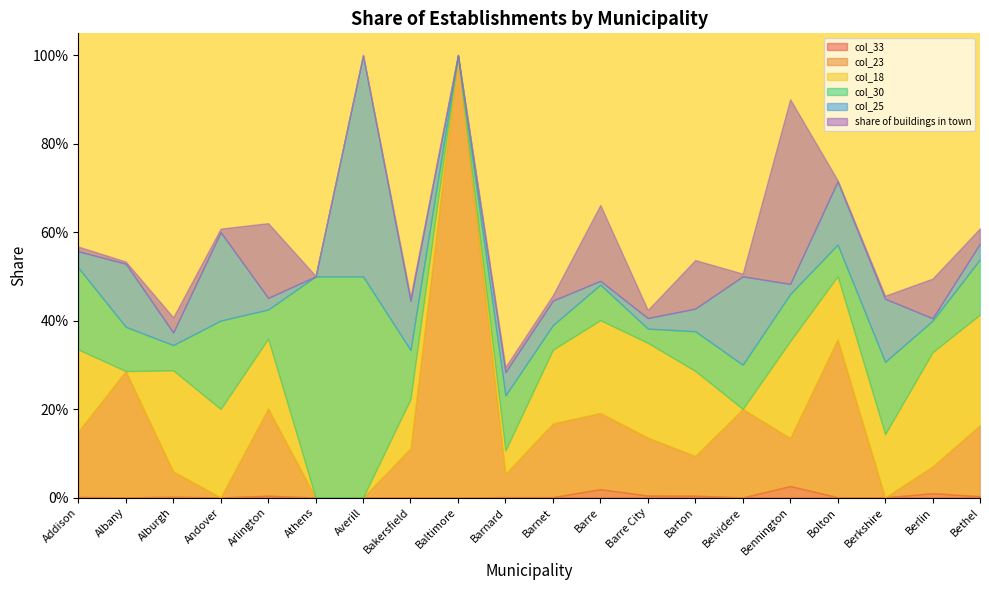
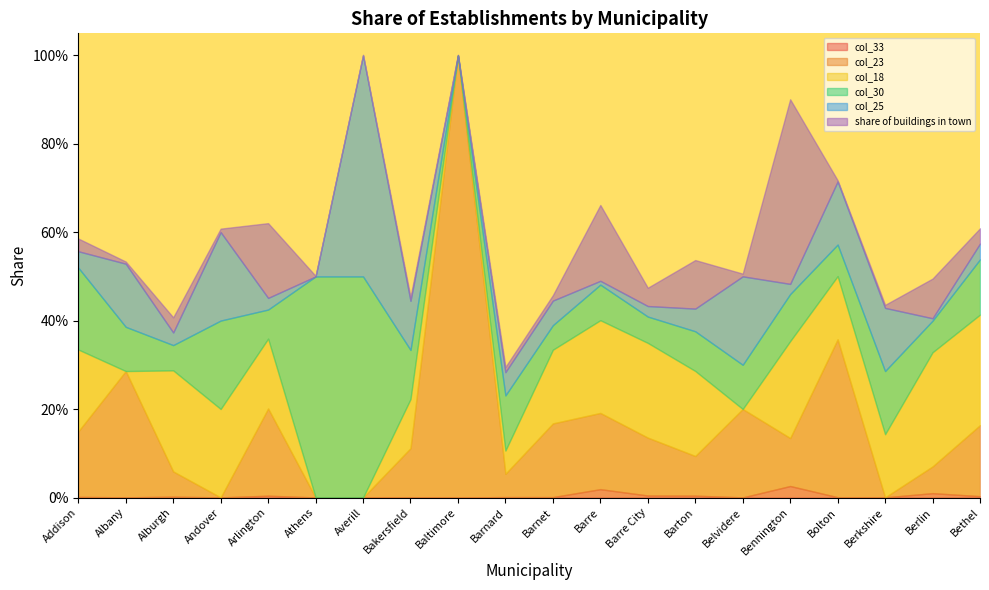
  {
    "col_30": {
      "Addison": "19%",
      "Albany": "10%",
      "Alburgh": "6%",
      "Andover": "20%",
      "Arlington": "7%",
      "Averill": "50%",
      "Bakersfield": "11%",
      "Barnard": "12%",
      "Barnet": "6%",
      "Barre": "8%",
-     "Barre City": "3%",
+     "Barre City": "6%",
      "Barton": "9%",
      "Belvidere": "10%",
      "Bennington": "11%",
      "Bolton": "7%",
-     "Berkshire": "16%",
+     "Berkshire": "14%",
      "Bethel": "12%"
    },
    "col_25": {
      "Addison": "4%",
      "Alburgh": "3%",
      "Andover": "20%",
      "Arlington": "3%",
      "Bakersfield": "11%",
      "Barnard": "5%",
      "Barnet": "6%",
      "Barre": "1%",
      "Barre City": "2%",
      "Barton": "5%",
      "Belvidere": "20%",
      "Bennington": "2%",
      "Berkshire": "14%",
      "Bethel": "4%"
    },
    "share of buildings in town": {
-     "Addison": "1%",
+     "Addison": "3%",
      "Alburgh": "3%",
      "Andover": "1%",
      "Arlington": "17%",
      "Bakersfield": "1%",
      "Barnard": "1%",
      "Barnet": "1%",
      "Barre": "17%",
-     "Barre City": "2%",
+     "Barre City": "4%",
      "Barton": "11%",
      "Belvidere": "1%",
      "Bennington": "42%",
      "Berkshire": "1%",
      "Berlin": "9%",
      "Bethel": "3%"
    }
  }
